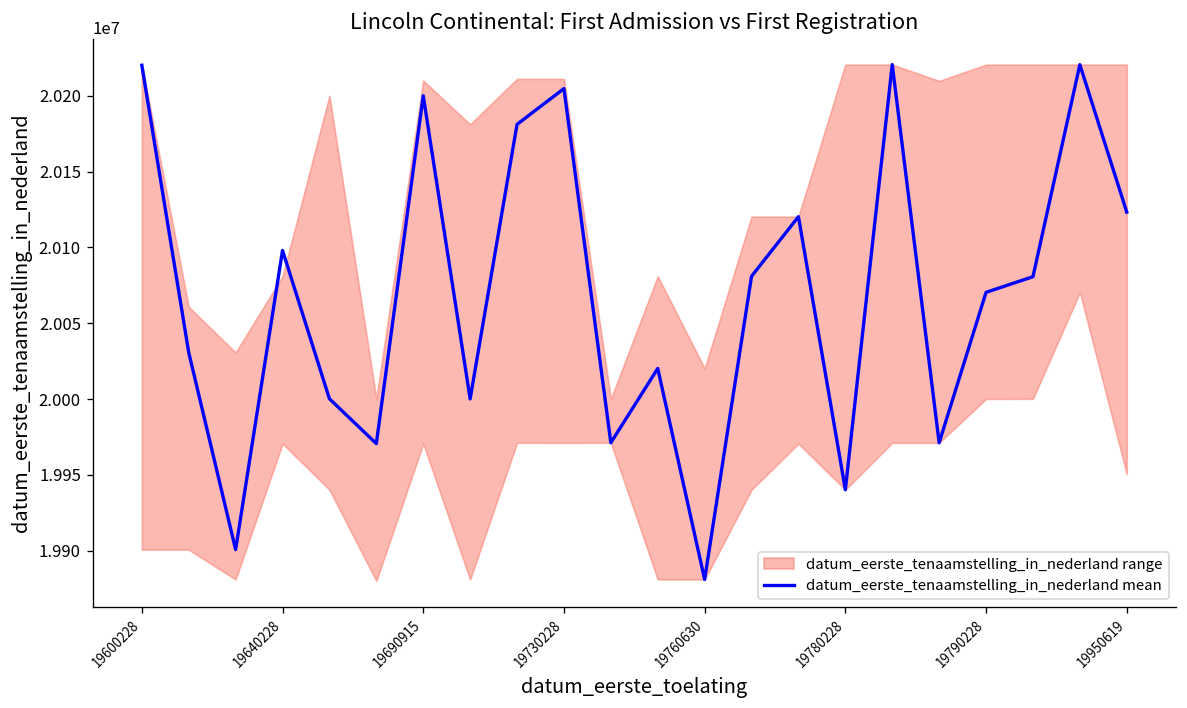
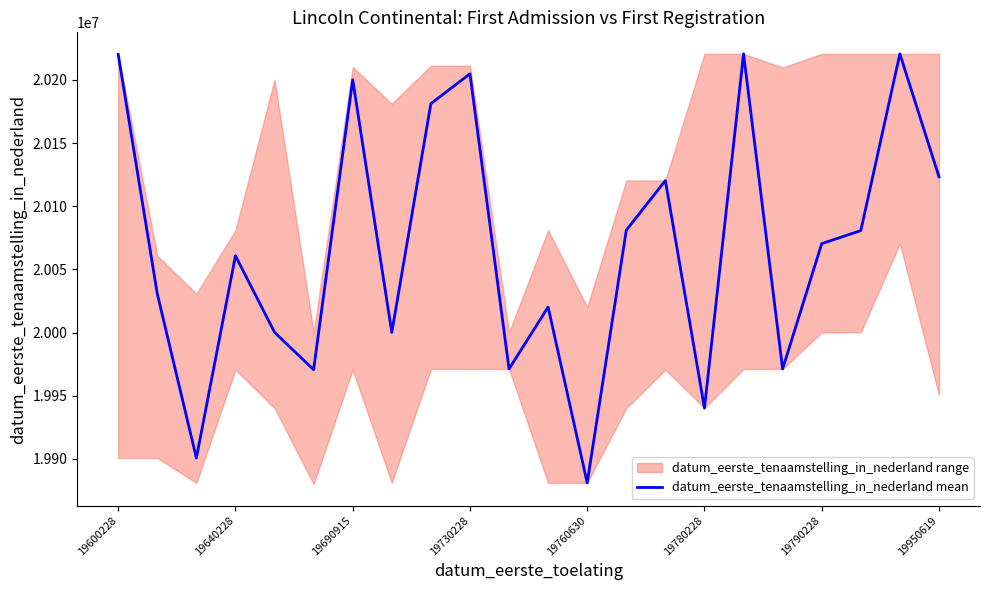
  {
    "datum_eerste_tenaamstelling_in_nederland mean": {
-     "19640228": 20098000,
+     "19640228": 20061000,
      "19690915": 20200000,
      "19730228": 20205000,
      "19760630": 19881000,
      "19950619": 20123000
    }
  }
